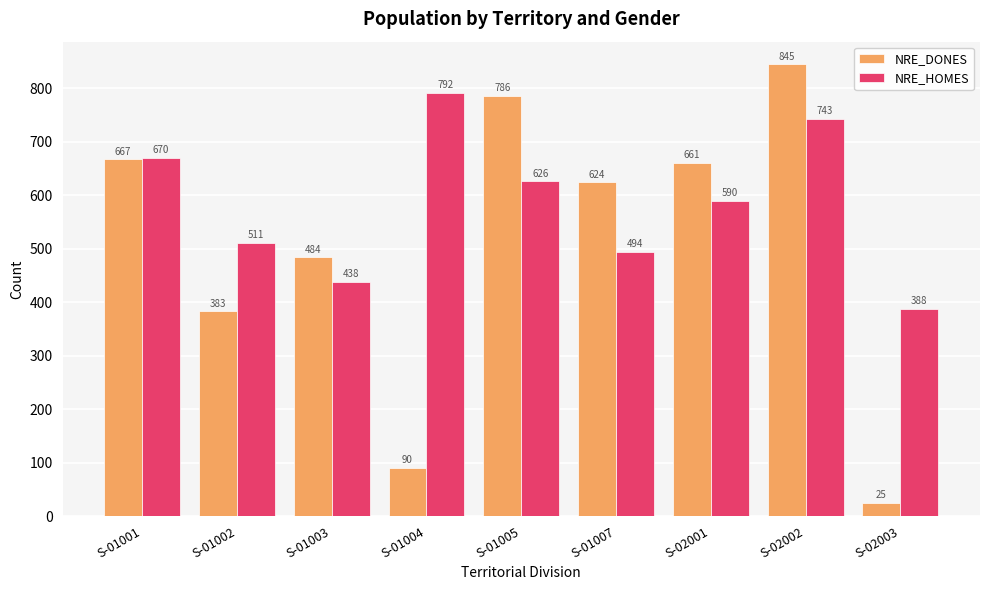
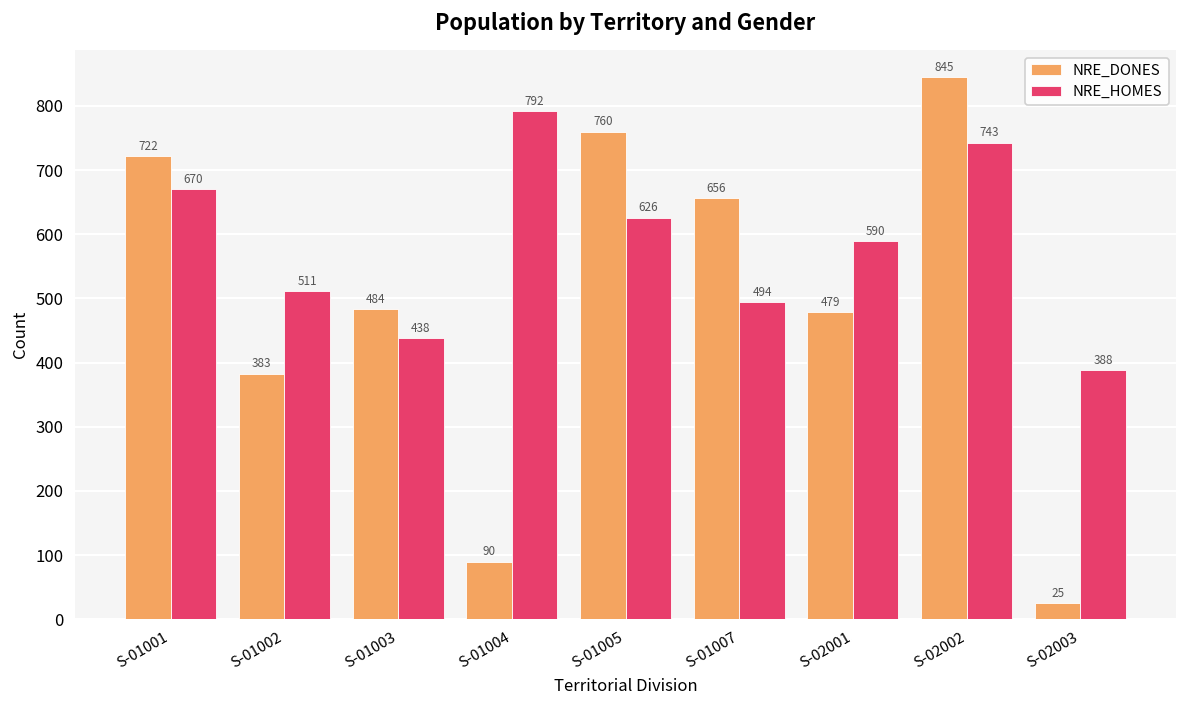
  {
    "NRE_DONES": {
-     "S-01001": 667,
+     "S-01001": 722,
      "S-01002": 383,
      "S-01003": 484,
      "S-01004": 90,
-     "S-01005": 786,
-     "S-01007": 624,
-     "S-02001": 661,
+     "S-01005": 760,
+     "S-01007": 656,
+     "S-02001": 479,
      "S-02002": 845,
      "S-02003": 25
    },
    "NRE_HOMES": {
      "S-01001": 670,
      "S-01002": 511,
      "S-01003": 438,
      "S-01004": 792,
      "S-01005": 626,
      "S-01007": 494,
      "S-02001": 590,
      "S-02002": 743,
      "S-02003": 388
    }
  }
